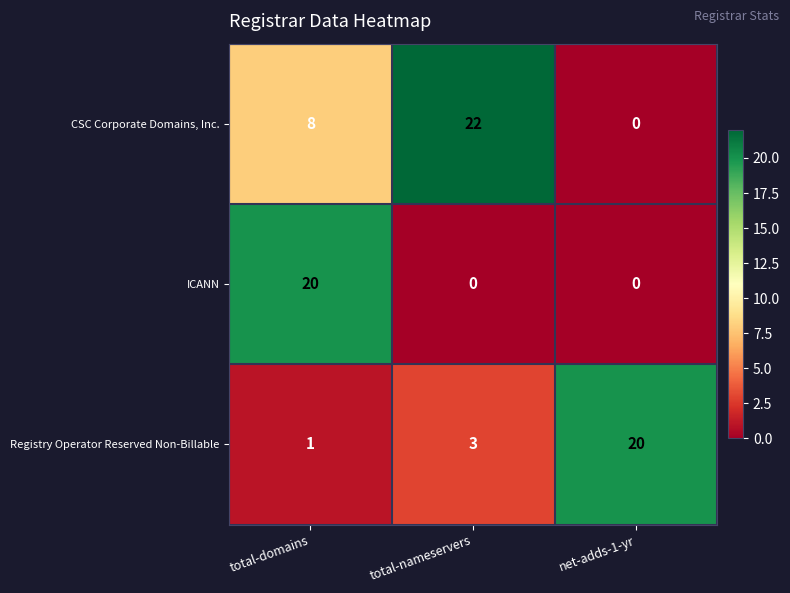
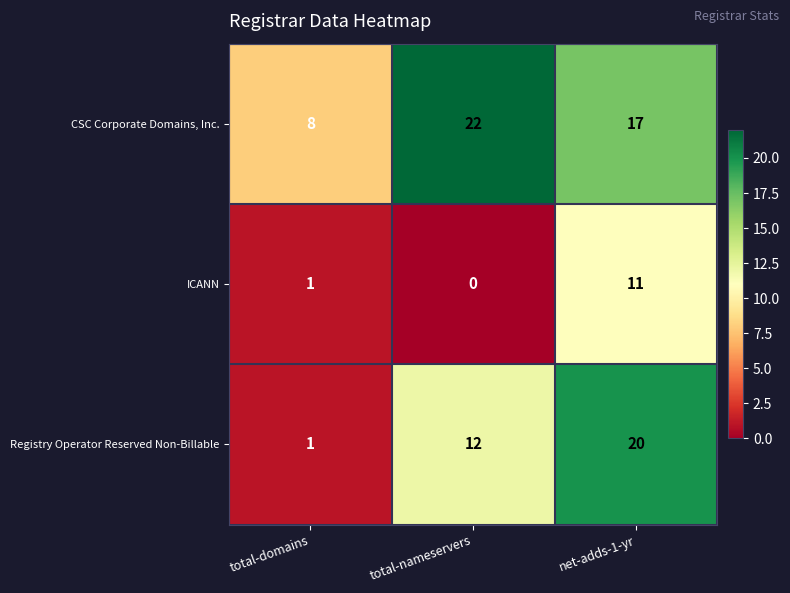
  {
    "CSC Corporate Domains, Inc.": {
      "total-domains": 8,
      "total-nameservers": 22,
-     "net-adds-1-yr": 0
+     "net-adds-1-yr": 17
    },
    "ICANN": {
-     "total-domains": 20,
+     "total-domains": 1,
      "total-nameservers": 0,
-     "net-adds-1-yr": 0
+     "net-adds-1-yr": 11
    },
    "Registry Operator Reserved Non-Billable": {
      "total-domains": 1,
-     "total-nameservers": 3,
+     "total-nameservers": 12,
      "net-adds-1-yr": 20
    }
  }
